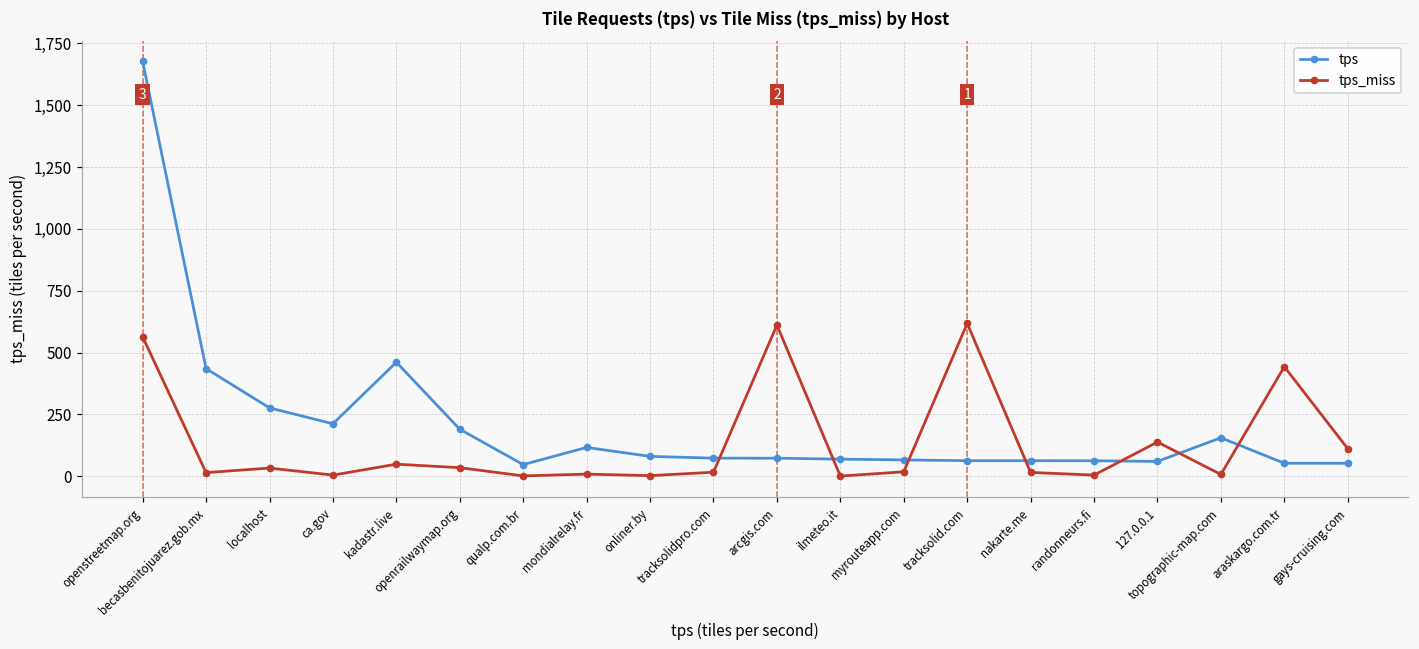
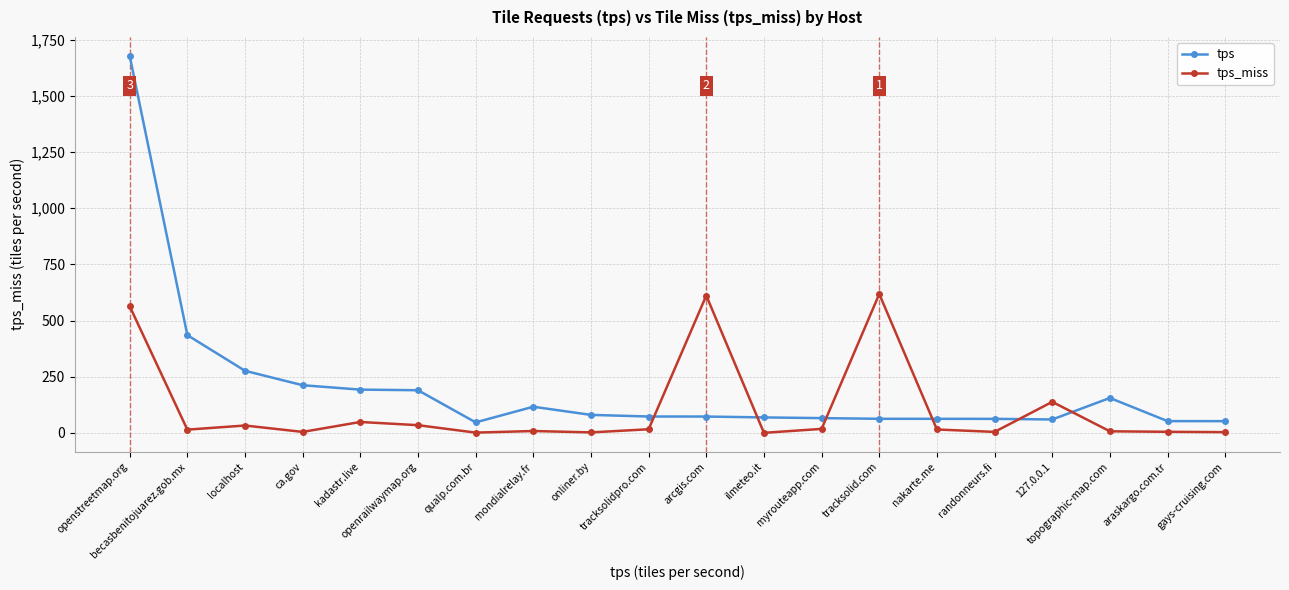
  {
    "tps": {
      "becasbenitojuarez.gob.mx": 440,
      "localhost": 280,
      "ca.gov": 210,
-     "kadastr.live": 460,
+     "kadastr.live": 190,
      "openrailwaymap.org": 190,
      "qualp.com.br": 50,
      "mondialrelay.fr": 120,
      "onliner.by": 80,
      "tracksolidpro.com": 70,
      "arcgis.com": 70,
      "ilmeteo.it": 70,
      "myrouteapp.com": 70,
      "tracksolid.com": 60,
      "nakarte.me": 60,
      "randonneurs.fi": 60,
      "127.0.0.1": 60,
      "topographic-map.com": 160,
      "araskargo.com.tr": 50,
      "gays-cruising.com": 50
    },
    "tps_miss": {
      "openstreetmap.org": 560,
      "becasbenitojuarez.gob.mx": 10,
      "localhost": 30,
      "ca.gov": 0,
      "kadastr.live": 50,
      "openrailwaymap.org": 30,
      "qualp.com.br": 0,
      "mondialrelay.fr": 10,
      "onliner.by": 0,
      "tracksolidpro.com": 20,
      "arcgis.com": 610,
      "ilmeteo.it": 0,
      "myrouteapp.com": 20,
      "tracksolid.com": 620,
      "nakarte.me": 20,
      "randonneurs.fi": 0,
      "127.0.0.1": 140,
      "topographic-map.com": 10,
-     "araskargo.com.tr": 440,
-     "gays-cruising.com": 110
+     "araskargo.com.tr": 0,
+     "gays-cruising.com": 0
    }
  }
